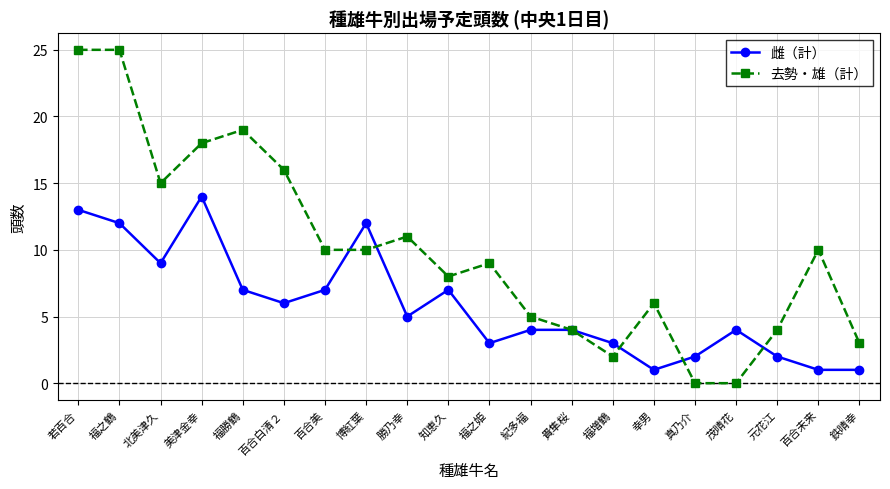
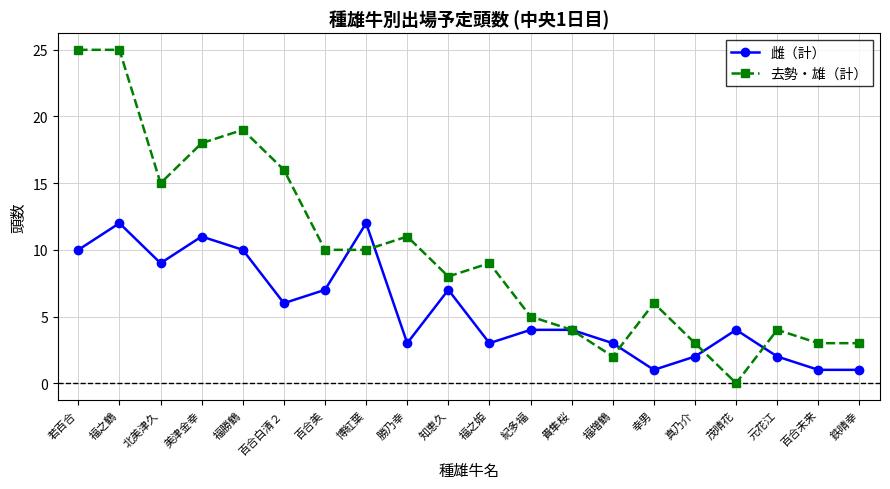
  {
    "雌（計）": {
-     "若百合": 13,
+     "若百合": 10,
      "福之鶴": 12,
      "北美津久": 9,
-     "美津金幸": 14,
-     "福勝鶴": 7,
+     "美津金幸": 11,
+     "福勝鶴": 10,
      "百合白清２": 6,
      "百合美": 7,
      "博紅葉": 12,
-     "勝乃幸": 5,
+     "勝乃幸": 3,
      "知恵久": 7,
      "福之姫": 3,
      "紀多福": 4,
      "福増鶴": 3,
      "幸男": 1,
      "真乃介": 2,
      "茂晴花": 4,
      "元花江": 2,
      "百合未来": 1,
      "鉄晴幸": 1
    },
    "去勢・雄（計）": {
      "若百合": 25,
      "福之鶴": 25,
      "北美津久": 15,
      "美津金幸": 18,
      "福勝鶴": 19,
      "百合白清２": 16,
      "百合美": 10,
      "博紅葉": 10,
      "勝乃幸": 11,
      "知恵久": 8,
      "福之姫": 9,
      "紀多福": 5,
      "福増鶴": 2,
      "幸男": 6,
-     "真乃介": 0,
+     "真乃介": 3,
      "茂晴花": 0,
      "元花江": 4,
-     "百合未来": 10,
+     "百合未来": 3,
      "鉄晴幸": 3
    }
  }
